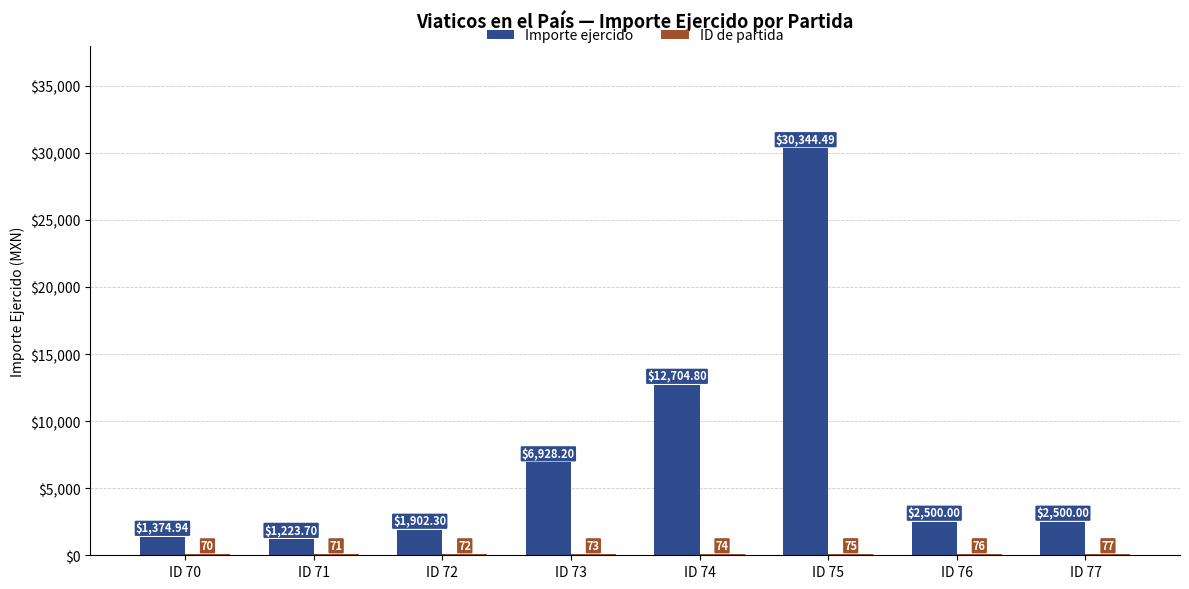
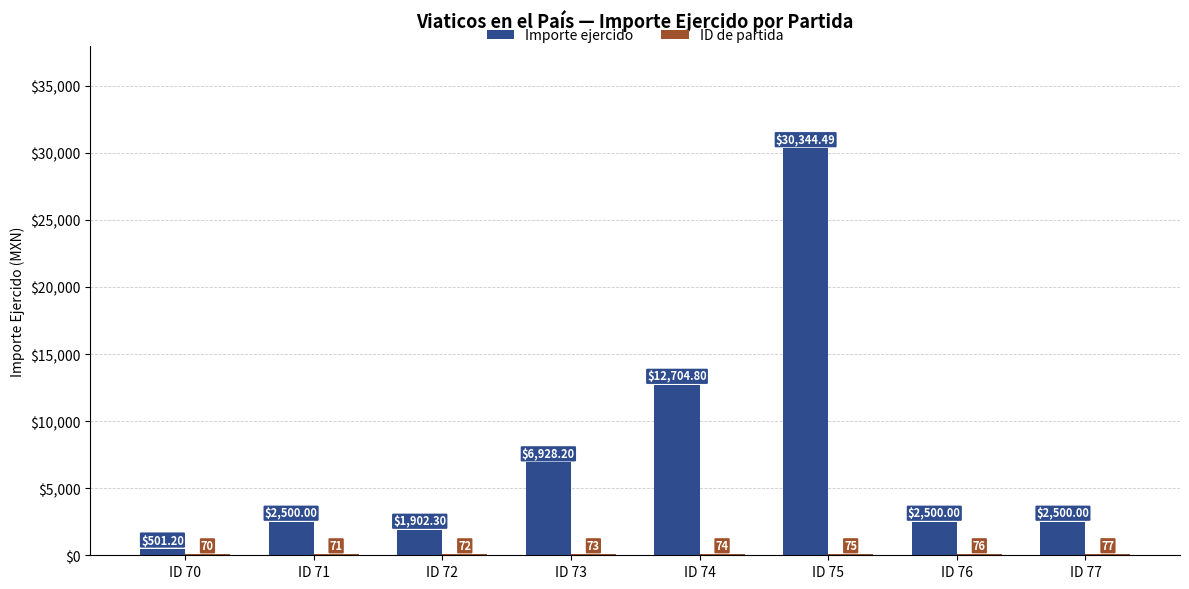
  {
    "Importe ejercido": {
-     "ID 70": "$1,374.94",
-     "ID 71": "$1,223.70"
+     "ID 70": "$501.20",
+     "ID 71": "$2,500.00"
    }
  }
